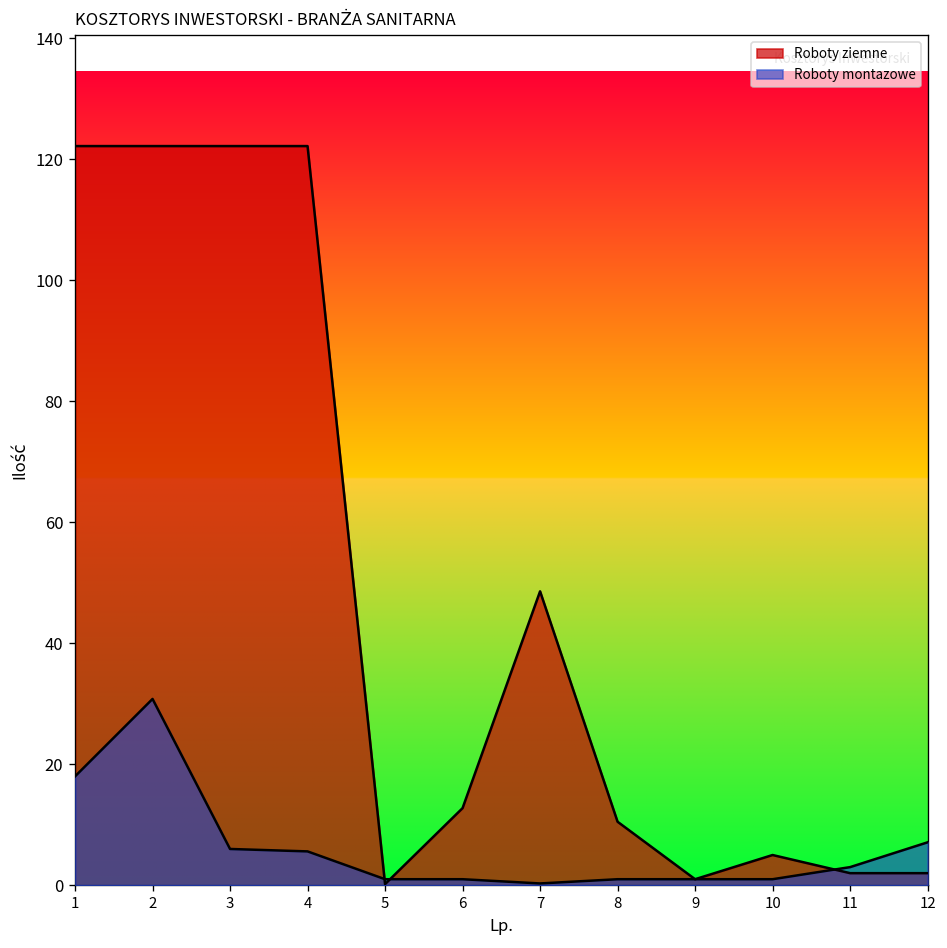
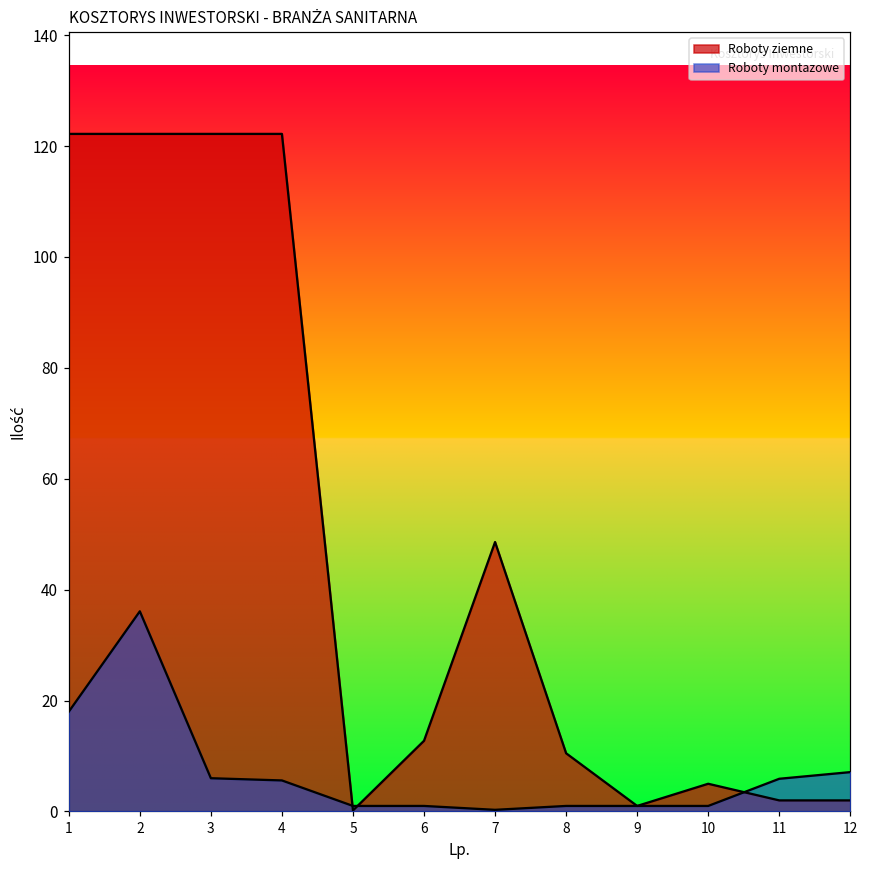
  {
    "Roboty ziemne": {
      "1": 122,
      "2": 122,
      "3": 122,
      "4": 122,
      "5": 0,
      "6": 13,
      "7": 49,
      "8": 11,
      "10": 5,
      "11": 2,
      "12": 2
    },
    "Roboty montazowe": {
      "1": 18,
-     "2": 31,
+     "2": 36,
      "3": 6,
      "4": 6,
      "5": 1,
      "6": 1,
      "7": 0,
      "8": 1,
      "10": 1,
-     "11": 3,
+     "11": 6,
      "12": 7
    }
  }
